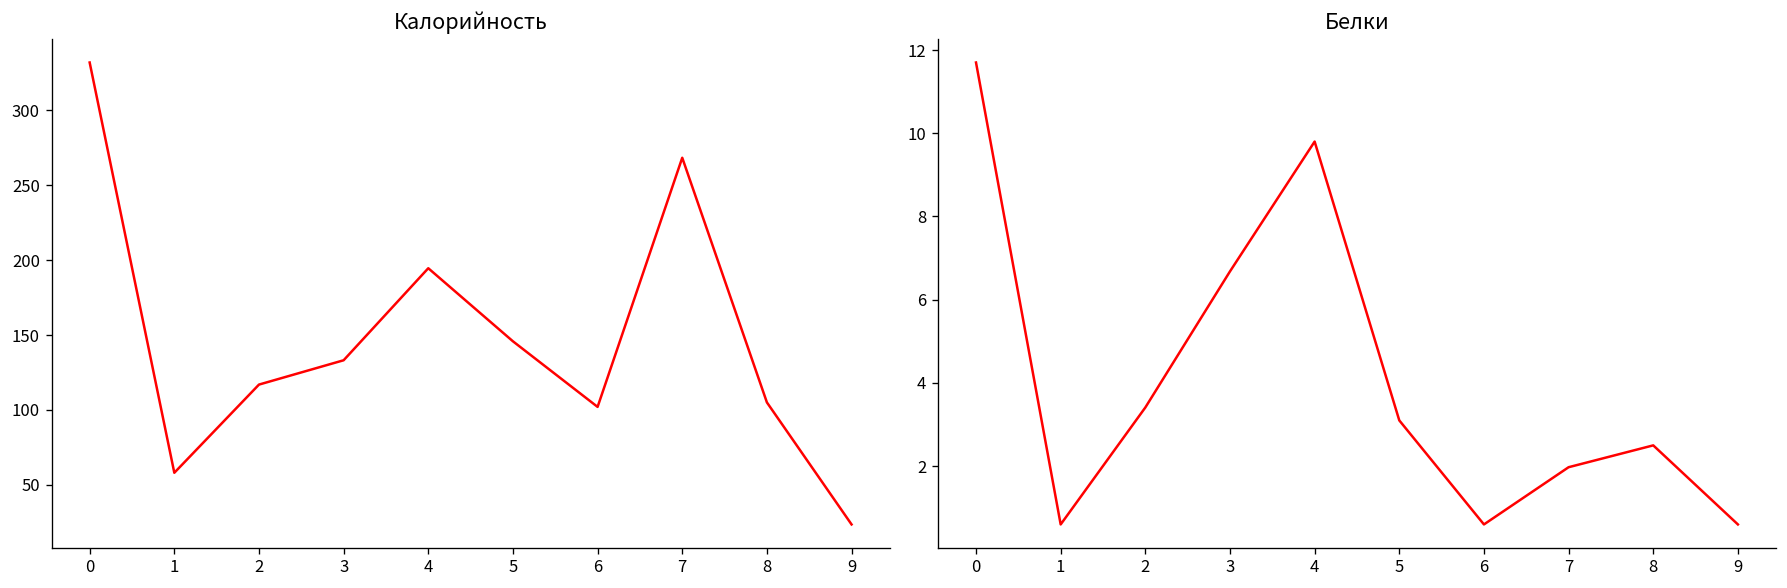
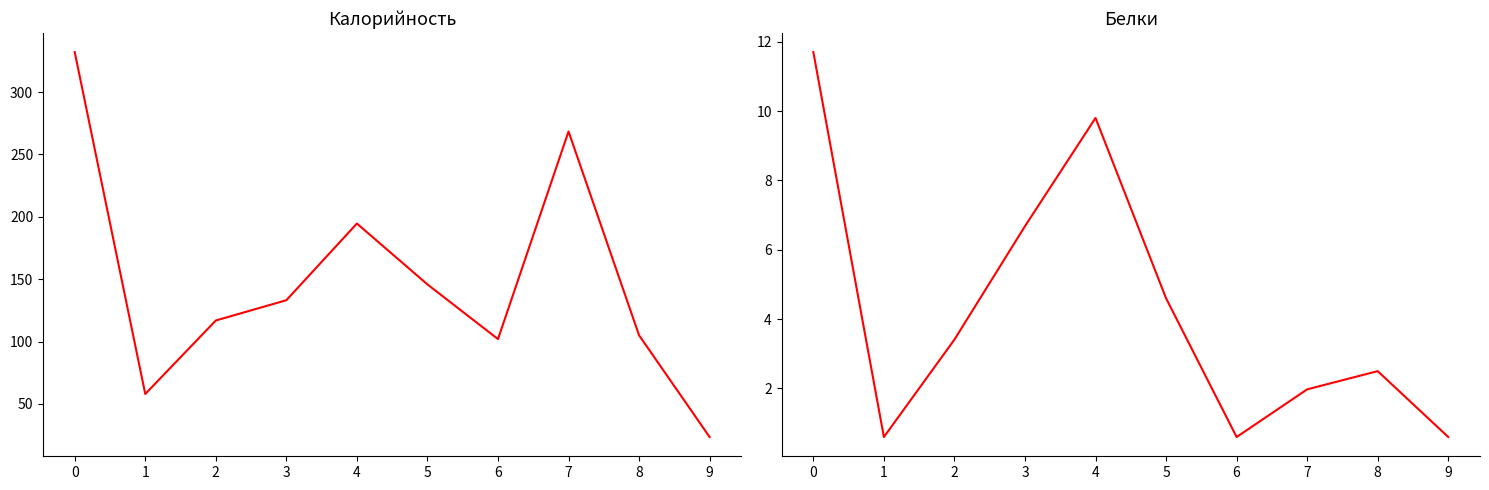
  {
    "Калорийность": {
      "0": 332,
      "1": 58,
      "2": 117,
      "3": 133,
      "4": 195,
      "5": 146,
      "6": 102,
      "7": 268,
      "8": 105,
      "9": 24
    },
    "Белки": {
      "0": 11.7,
      "1": 0.6,
      "2": 3.4,
      "3": 6.7,
      "4": 9.8,
-     "5": 3.1,
+     "5": 4.6,
      "6": 0.6,
      "7": 2.0,
      "8": 2.5,
      "9": 0.6
    }
  }
